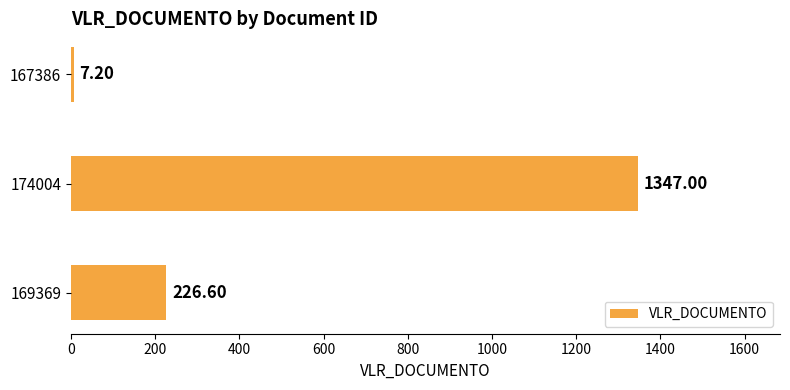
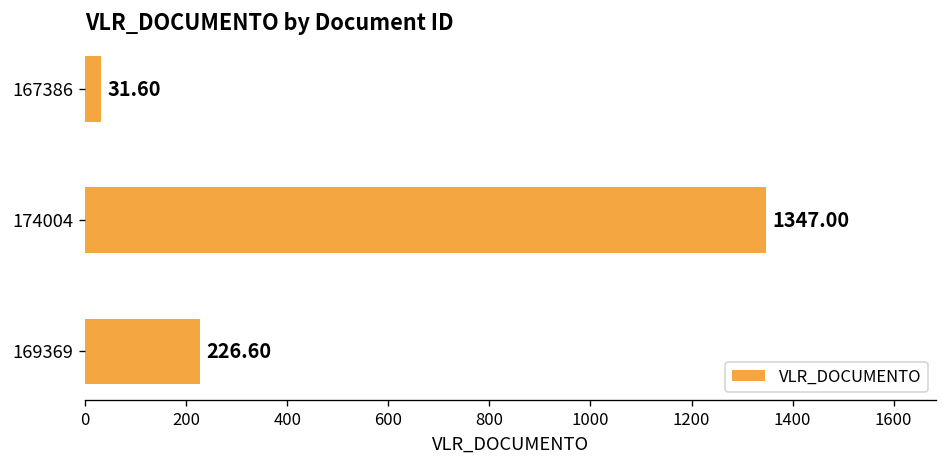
  {
-   "167386": 7.20,
+   "167386": 31.60,
    "174004": 1347.00,
    "169369": 226.60
  }
